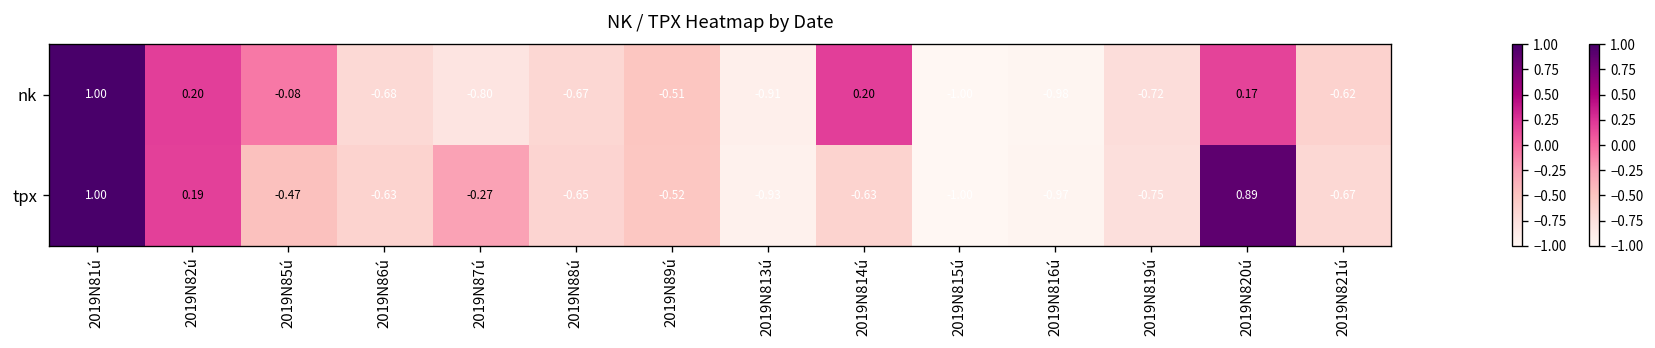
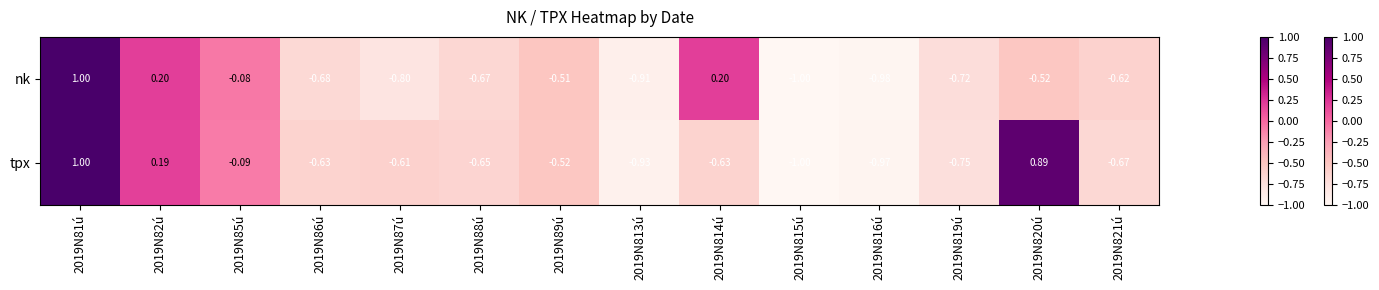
  {
    "nk": {
      "2019N81ú": 1.00,
      "2019N82ú": 0.20,
      "2019N85ú": -0.08,
      "2019N89ú": -0.51,
      "2019N814ú": 0.20,
-     "2019N820ú": 0.17,
+     "2019N820ú": -0.52,
      "2019N821ú": -0.62
    },
    "tpx": {
      "2019N81ú": 1.00,
      "2019N82ú": 0.19,
-     "2019N85ú": -0.47,
+     "2019N85ú": -0.09,
      "2019N86ú": -0.63,
-     "2019N87ú": -0.27,
+     "2019N87ú": -0.61,
      "2019N89ú": -0.52,
      "2019N814ú": -0.63,
      "2019N820ú": 0.89
    }
  }
